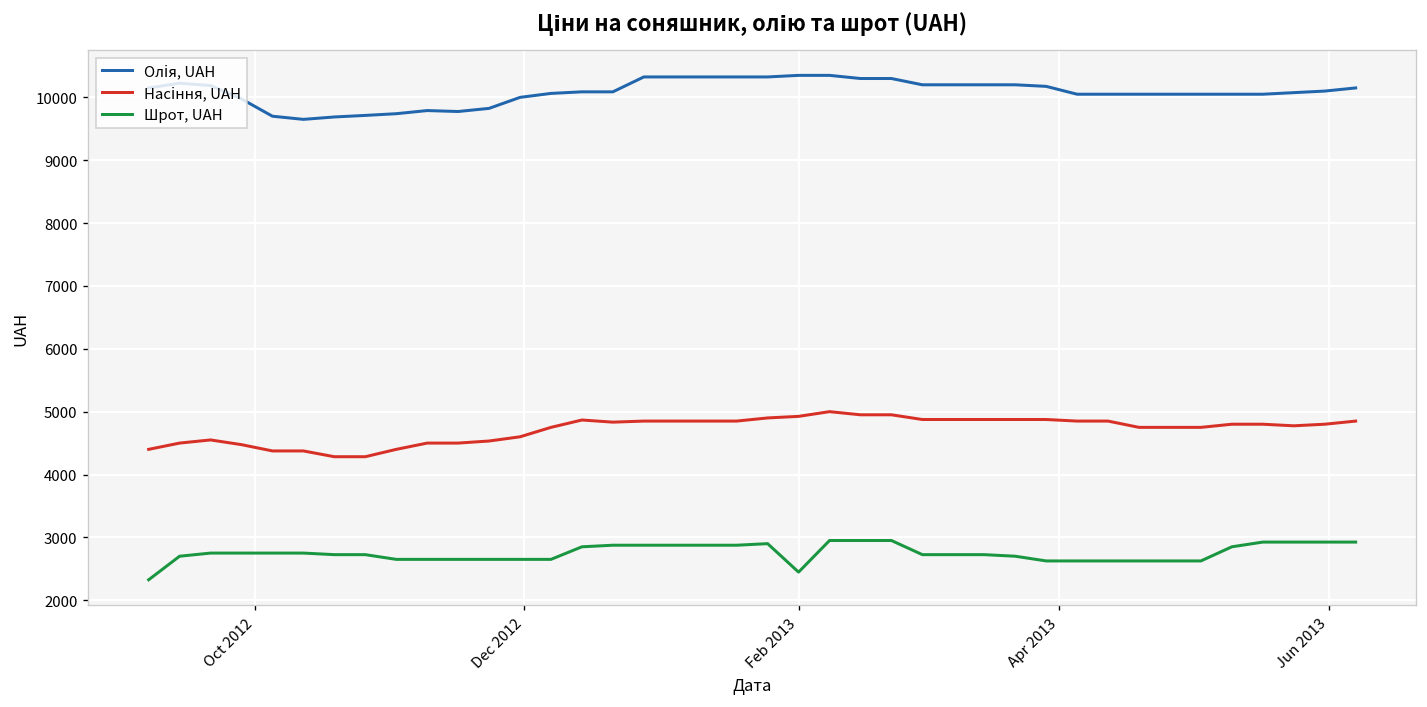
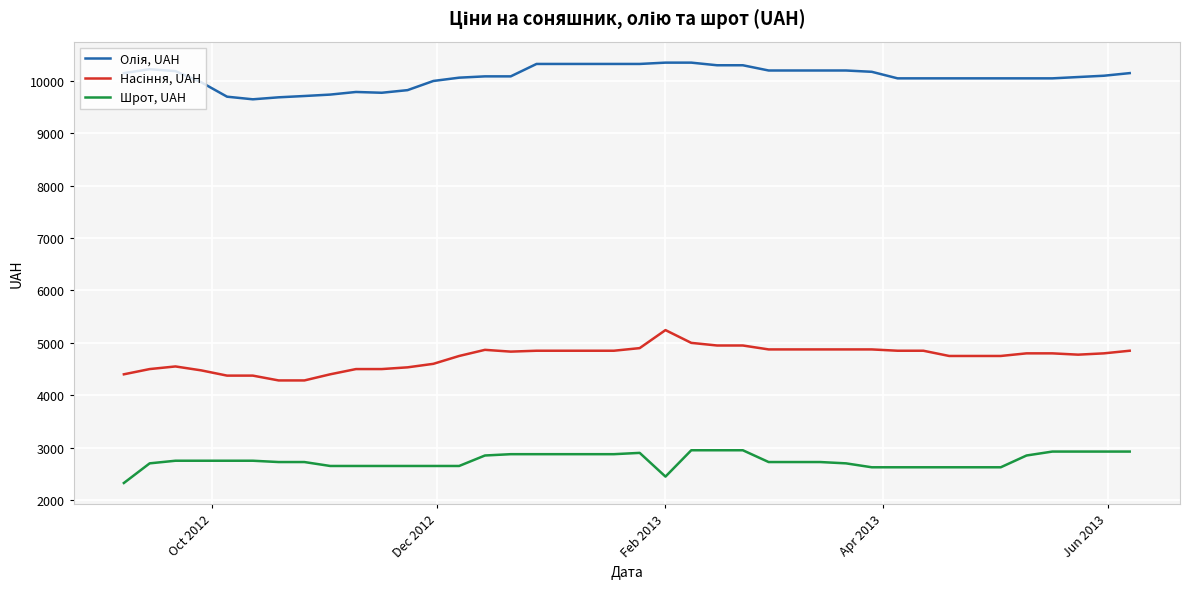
  {
    "Олія, UAH": {
      "Feb 2013": 10400
    },
    "Насіння, UAH": {
-     "Feb 2013": 4900
+     "Feb 2013": 5200
    },
    "Шрот, UAH": {
      "Feb 2013": 2400
    }
  }
